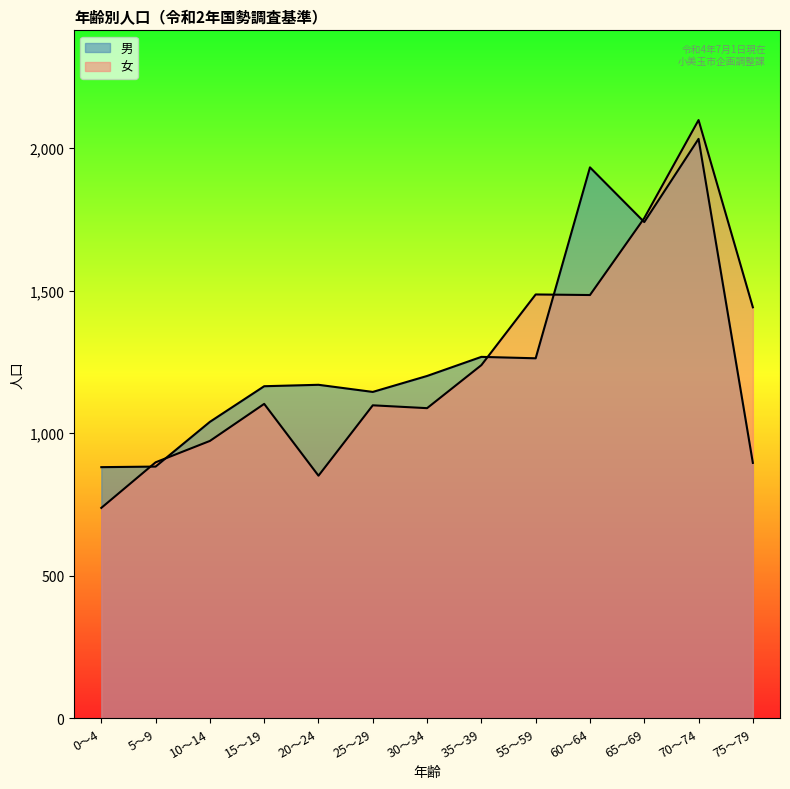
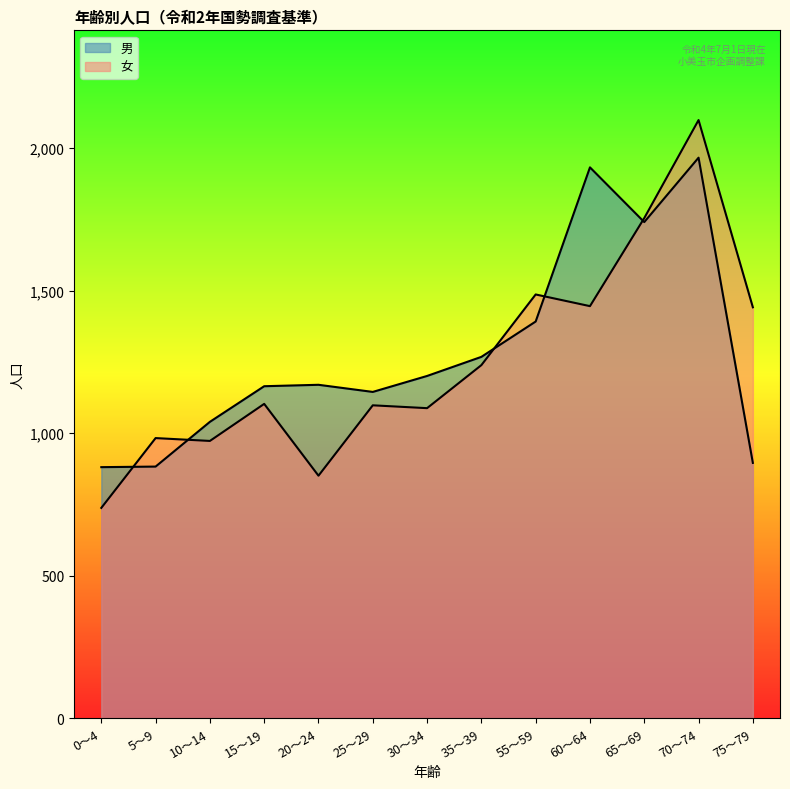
  {
    "男": {
      "0～4": "880",
      "5～9": "880",
      "10～14": "1,040",
      "15～19": "1,170",
      "20～24": "1,170",
      "25～29": "1,150",
      "30～34": "1,200",
      "35～39": "1,270",
-     "55～59": "1,260",
+     "55～59": "1,390",
      "60～64": "1,930",
      "65～69": "1,740",
-     "70～74": "2,030",
+     "70～74": "1,970",
      "75～79": "900"
    },
    "女": {
      "0～4": "740",
-     "5～9": "900",
+     "5～9": "980",
      "10～14": "970",
      "15～19": "1,100",
      "20～24": "850",
      "25～29": "1,100",
      "30～34": "1,090",
      "35～39": "1,240",
      "55～59": "1,490",
-     "60～64": "1,490",
+     "60～64": "1,450",
      "65～69": "1,760",
      "70～74": "2,100",
      "75～79": "1,440"
    }
  }
